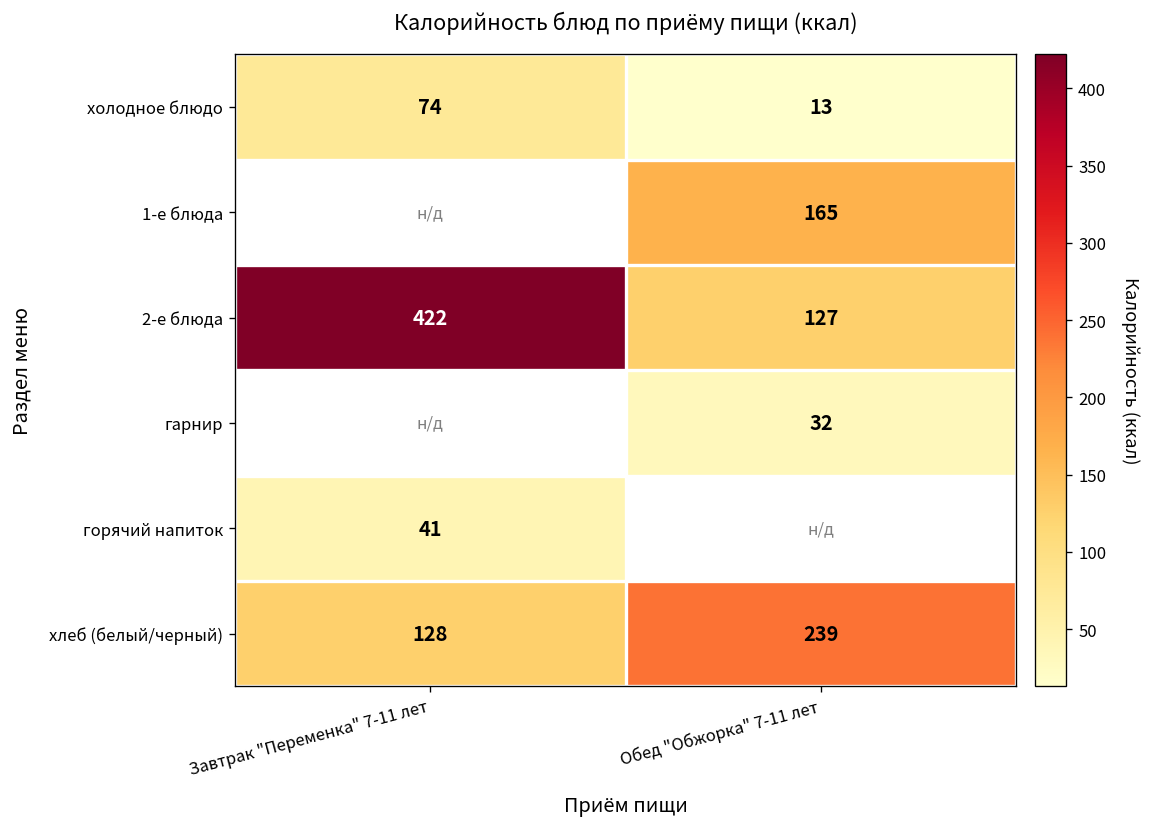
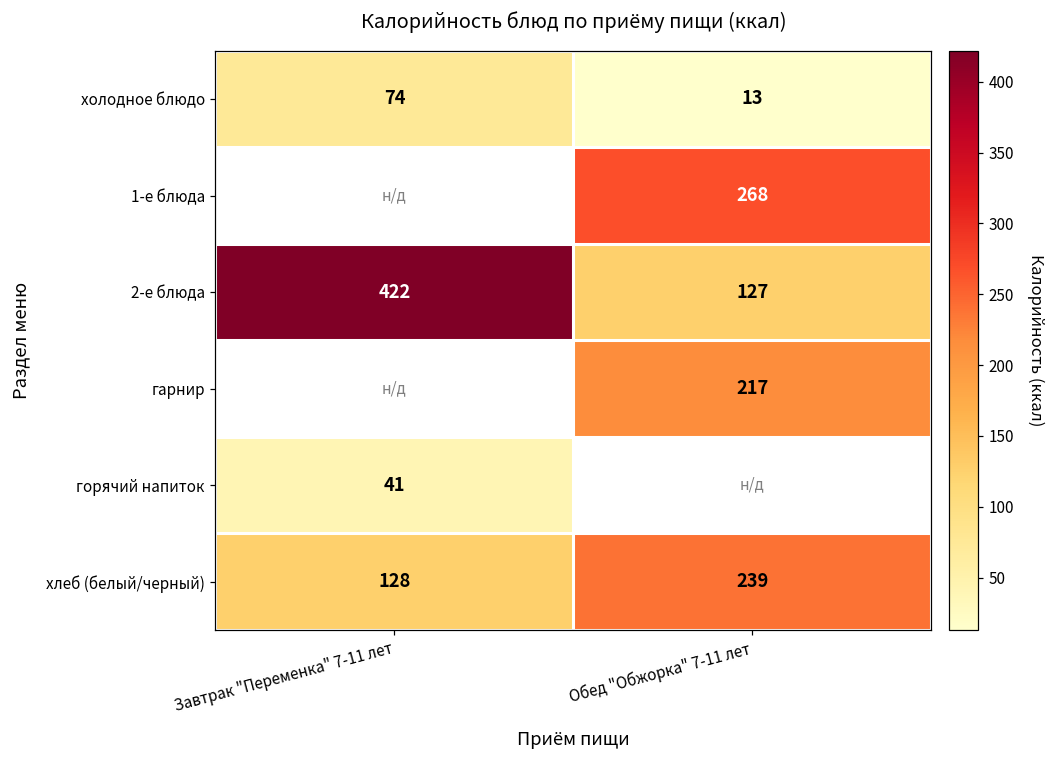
  {
    "холодное блюдо": {
      "Завтрак \"Переменка\" 7-11 лет": 74,
      "Обед \"Обжорка\" 7-11 лет": 13
    },
    "1-е блюда": {
-     "Обед \"Обжорка\" 7-11 лет": 165
+     "Обед \"Обжорка\" 7-11 лет": 268
    },
    "2-е блюда": {
      "Завтрак \"Переменка\" 7-11 лет": 422,
      "Обед \"Обжорка\" 7-11 лет": 127
    },
    "гарнир": {
-     "Обед \"Обжорка\" 7-11 лет": 32
+     "Обед \"Обжорка\" 7-11 лет": 217
    },
    "горячий напиток": {
      "Завтрак \"Переменка\" 7-11 лет": 41
    },
    "хлеб (белый/черный)": {
      "Завтрак \"Переменка\" 7-11 лет": 128,
      "Обед \"Обжорка\" 7-11 лет": 239
    }
  }
